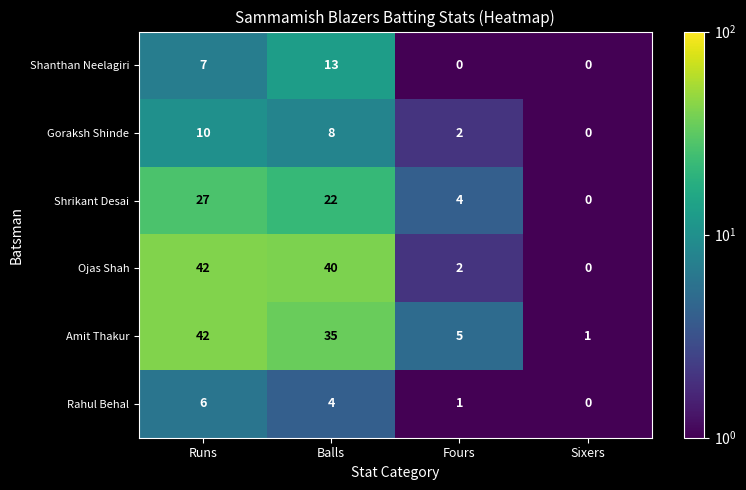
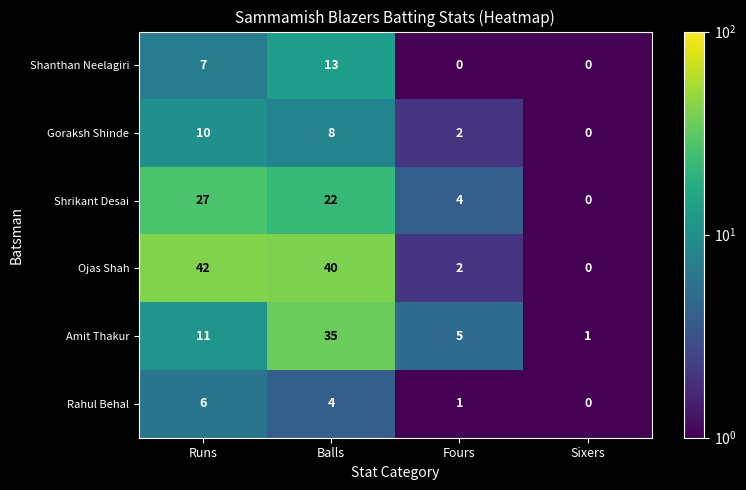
  {
    "Shanthan Neelagiri": {
      "Runs": 7,
      "Balls": 13,
      "Fours": 0,
      "Sixers": 0
    },
    "Goraksh Shinde": {
      "Runs": 10,
      "Balls": 8,
      "Fours": 2,
      "Sixers": 0
    },
    "Shrikant Desai": {
      "Runs": 27,
      "Balls": 22,
      "Fours": 4,
      "Sixers": 0
    },
    "Ojas Shah": {
      "Runs": 42,
      "Balls": 40,
      "Fours": 2,
      "Sixers": 0
    },
    "Amit Thakur": {
-     "Runs": 42,
+     "Runs": 11,
      "Balls": 35,
      "Fours": 5,
      "Sixers": 1
    },
    "Rahul Behal": {
      "Runs": 6,
      "Balls": 4,
      "Fours": 1,
      "Sixers": 0
    }
  }
